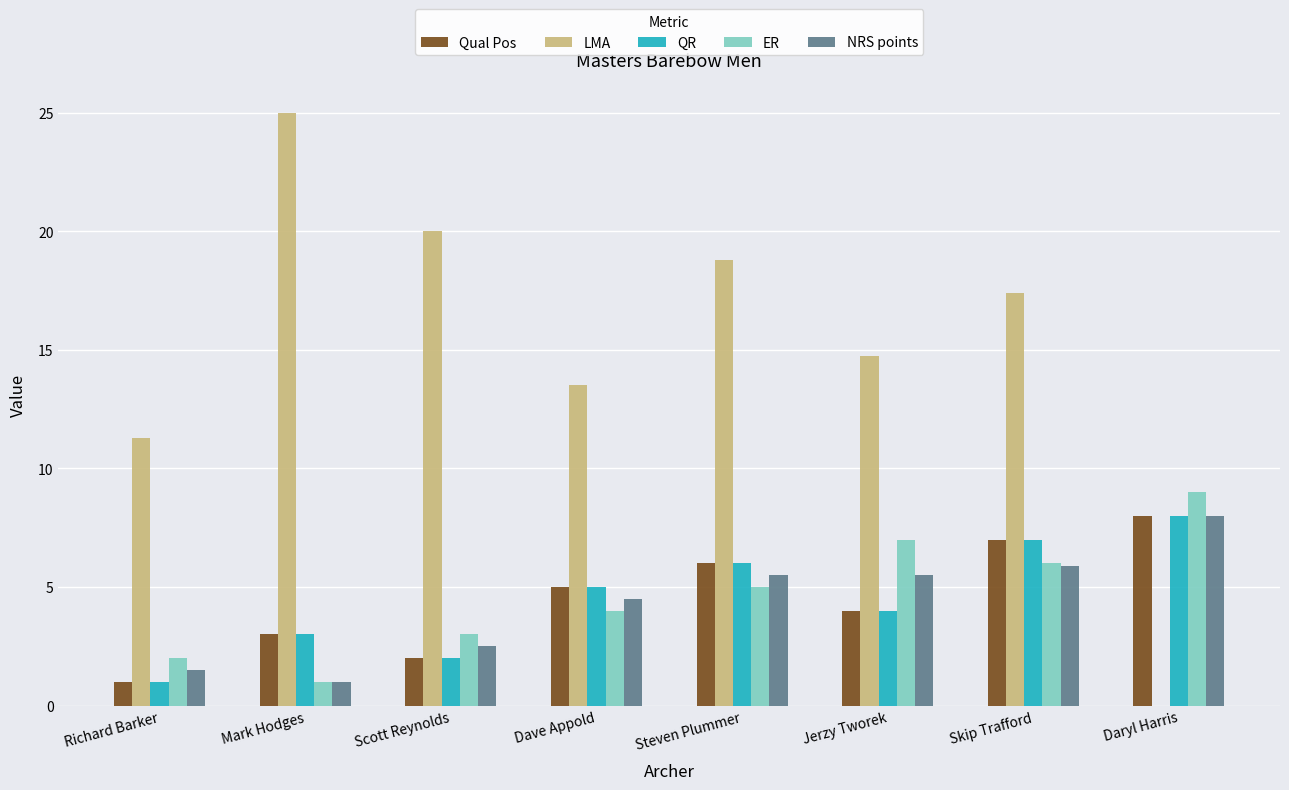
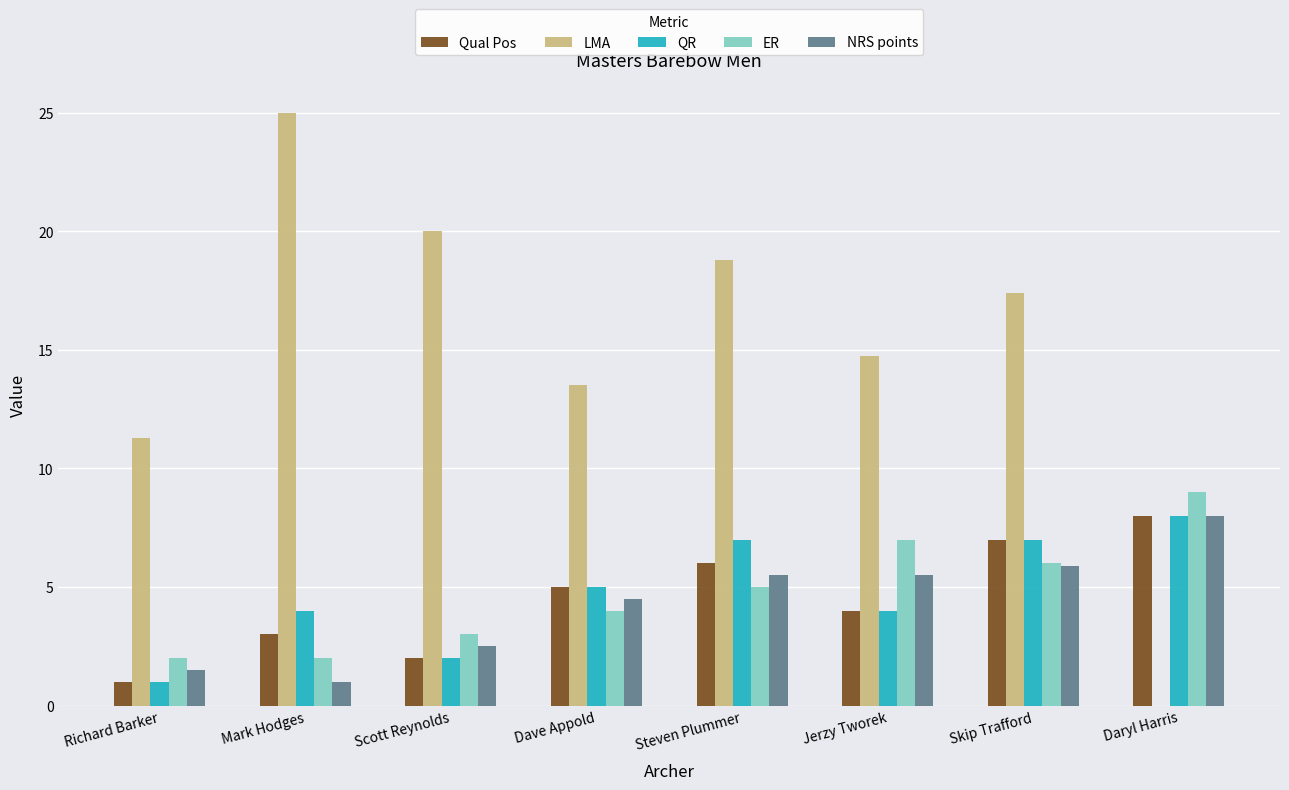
  {
    "Qual Pos": {
      "Richard Barker": 1,
      "Mark Hodges": 3,
      "Scott Reynolds": 2,
      "Dave Appold": 5,
      "Steven Plummer": 6,
      "Jerzy Tworek": 4,
      "Skip Trafford": 7,
      "Daryl Harris": 8
    },
    "LMA": {
      "Richard Barker": 11.3,
      "Mark Hodges": 25,
      "Scott Reynolds": 20,
      "Dave Appold": 13.5,
      "Steven Plummer": 18.8,
      "Jerzy Tworek": 14.8,
      "Skip Trafford": 17.4,
      "Daryl Harris": 0
    },
    "QR": {
      "Richard Barker": 1,
-     "Mark Hodges": 3,
+     "Mark Hodges": 4,
      "Scott Reynolds": 2,
      "Dave Appold": 5,
-     "Steven Plummer": 6,
+     "Steven Plummer": 7,
      "Jerzy Tworek": 4,
      "Skip Trafford": 7,
      "Daryl Harris": 8
    },
    "ER": {
      "Richard Barker": 2,
-     "Mark Hodges": 1,
+     "Mark Hodges": 2,
      "Scott Reynolds": 3,
      "Dave Appold": 4,
      "Steven Plummer": 5,
      "Jerzy Tworek": 7,
      "Skip Trafford": 6,
      "Daryl Harris": 9
    },
    "NRS points": {
      "Richard Barker": 1.5,
      "Mark Hodges": 1,
      "Scott Reynolds": 2.5,
      "Dave Appold": 4.5,
      "Steven Plummer": 5.5,
      "Jerzy Tworek": 5.5,
      "Skip Trafford": 6,
      "Daryl Harris": 8
    }
  }
